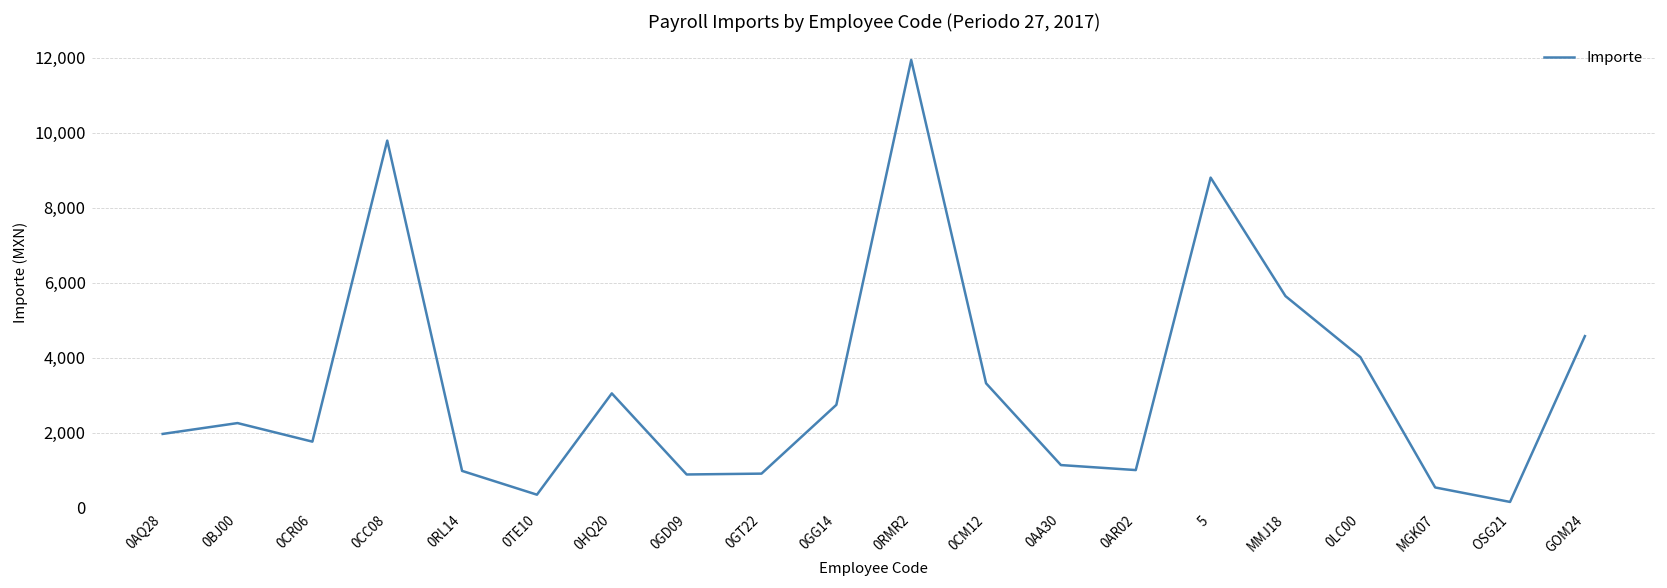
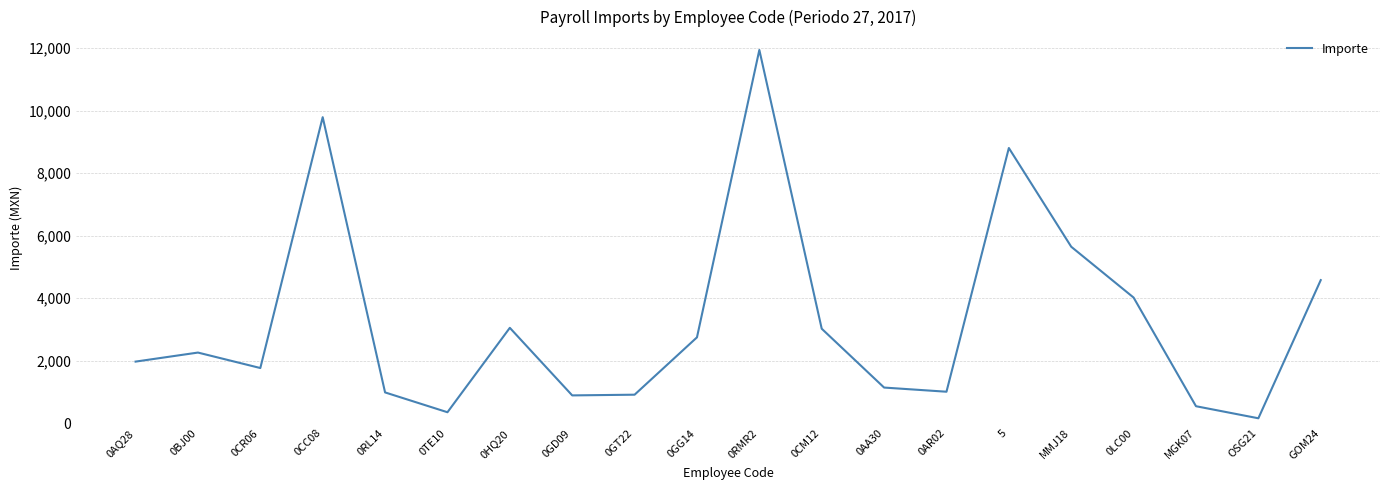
  {
    "0AQ28": "2,000",
    "0BJ00": "2,300",
    "0CR06": "1,800",
    "0CC08": "9,800",
    "0RL14": "1,000",
    "0TE10": "300",
    "0HQ20": "3,000",
    "0GD09": "900",
    "0GT22": "900",
    "0GG14": "2,700",
    "0RMR2": "11,900",
-   "0CM12": "3,300",
+   "0CM12": "3,000",
    "0AA30": "1,100",
    "0AR02": "1,000",
    "5": "8,800",
    "MMJ18": "5,600",
    "0LC00": "4,000",
    "MGK07": "500",
    "OSG21": "200",
    "GOM24": "4,600"
  }
